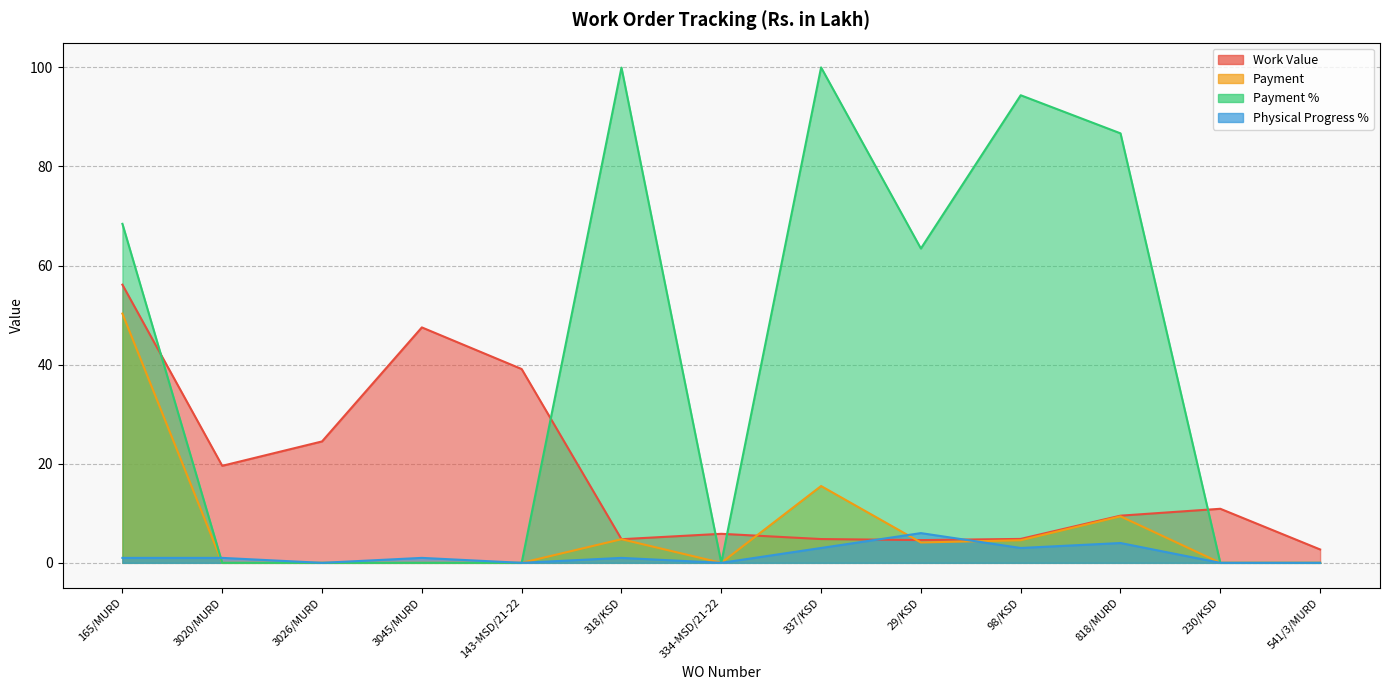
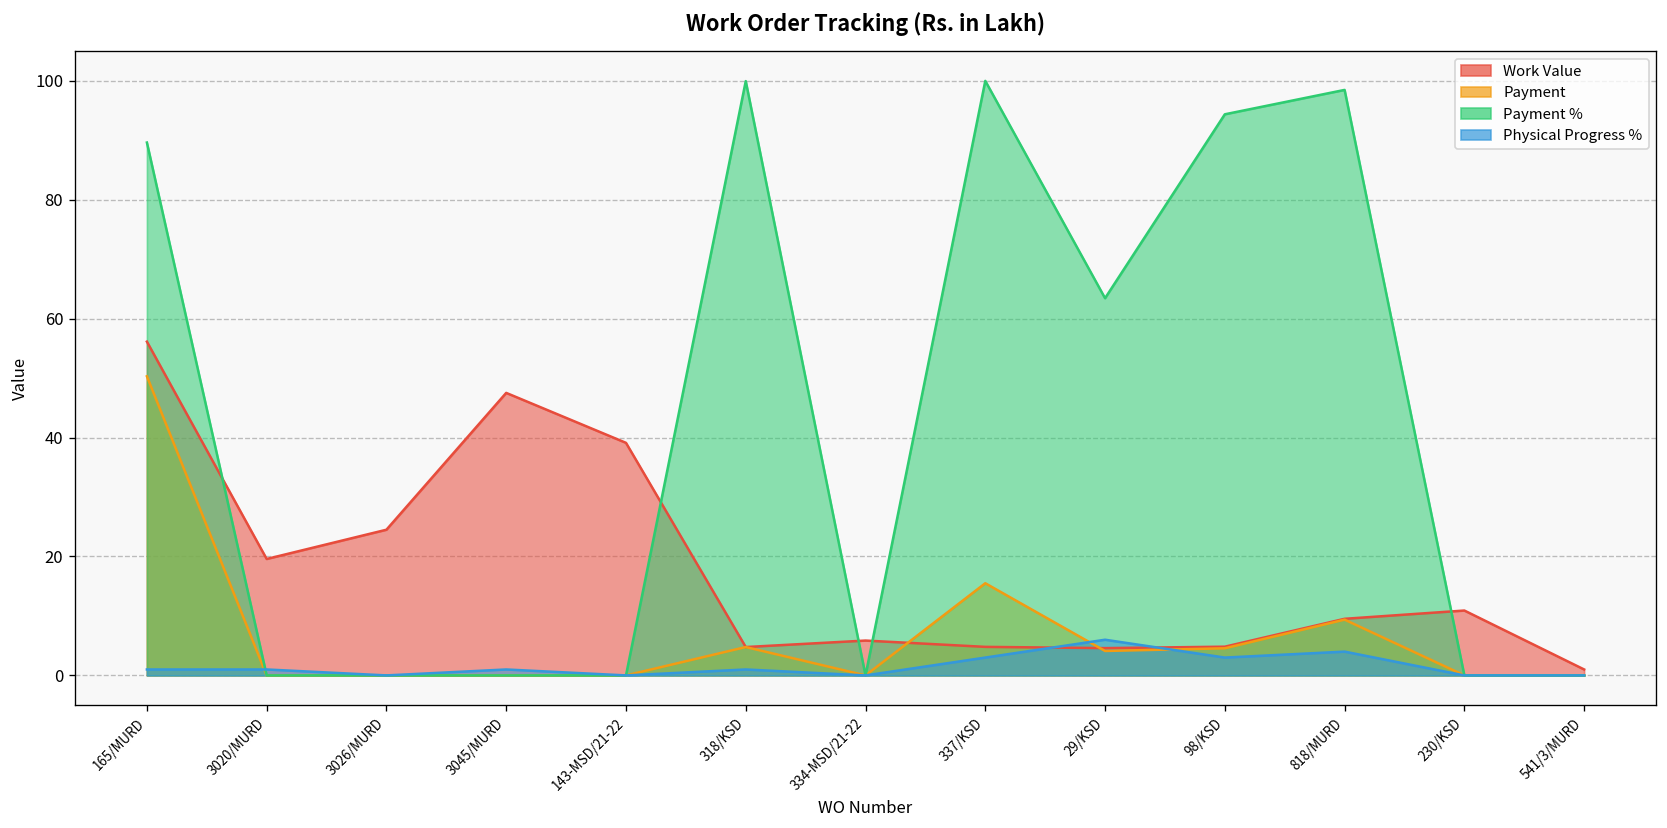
  {
    "Work Value": {
      "165/MURD": 56,
      "3020/MURD": 20,
      "3026/MURD": 25,
      "3045/MURD": 48,
      "143-MSD/21-22": 39,
      "334-MSD/21-22": 6,
      "337/KSD": 5,
      "230/KSD": 11,
-     "541/3/MURD": 3
+     "541/3/MURD": 1
    },
    "Payment": {
      "165/MURD": 50,
      "337/KSD": 16
    },
    "Payment %": {
-     "165/MURD": 68,
+     "165/MURD": 90,
      "318/KSD": 100,
      "337/KSD": 100,
      "29/KSD": 63,
      "98/KSD": 94,
-     "818/MURD": 87
+     "818/MURD": 98
    },
    "Physical Progress %": {
      "165/MURD": 1,
      "3020/MURD": 1,
      "3045/MURD": 1,
      "318/KSD": 1,
      "337/KSD": 3,
      "29/KSD": 6,
      "98/KSD": 3,
      "818/MURD": 4
    }
  }
